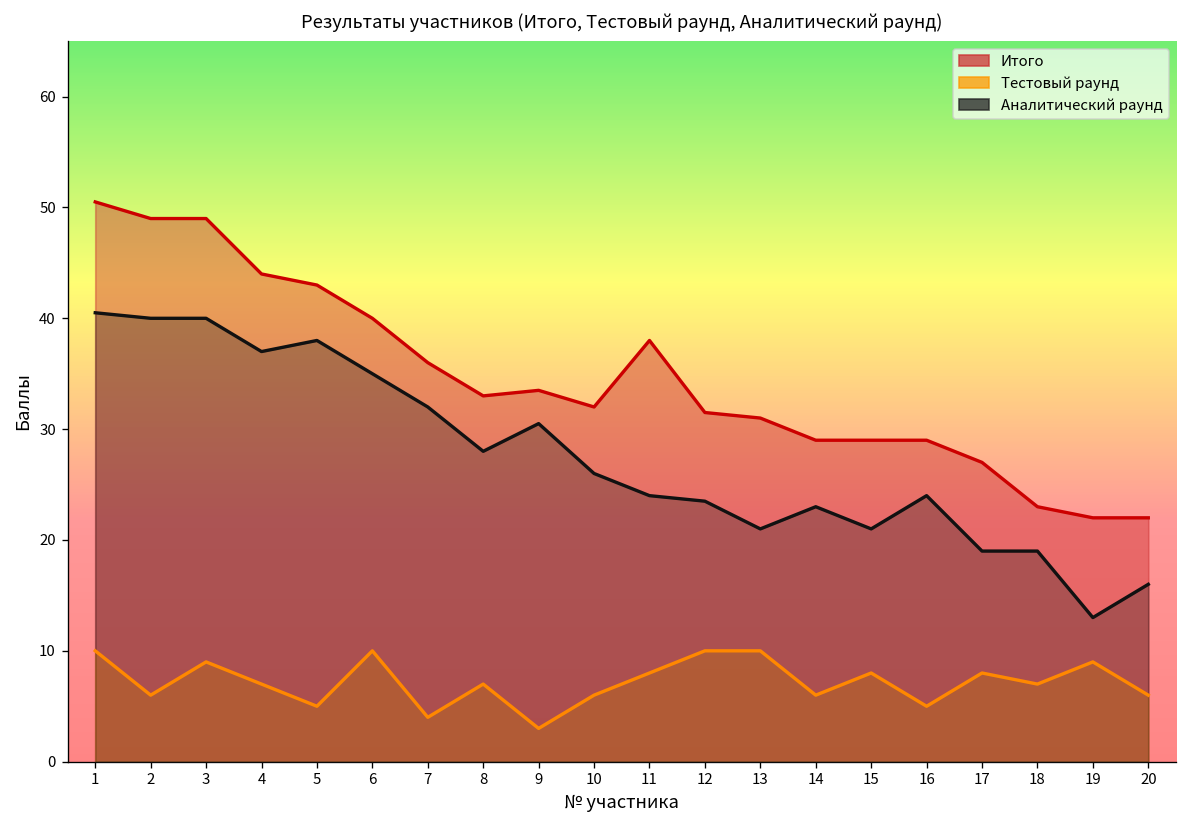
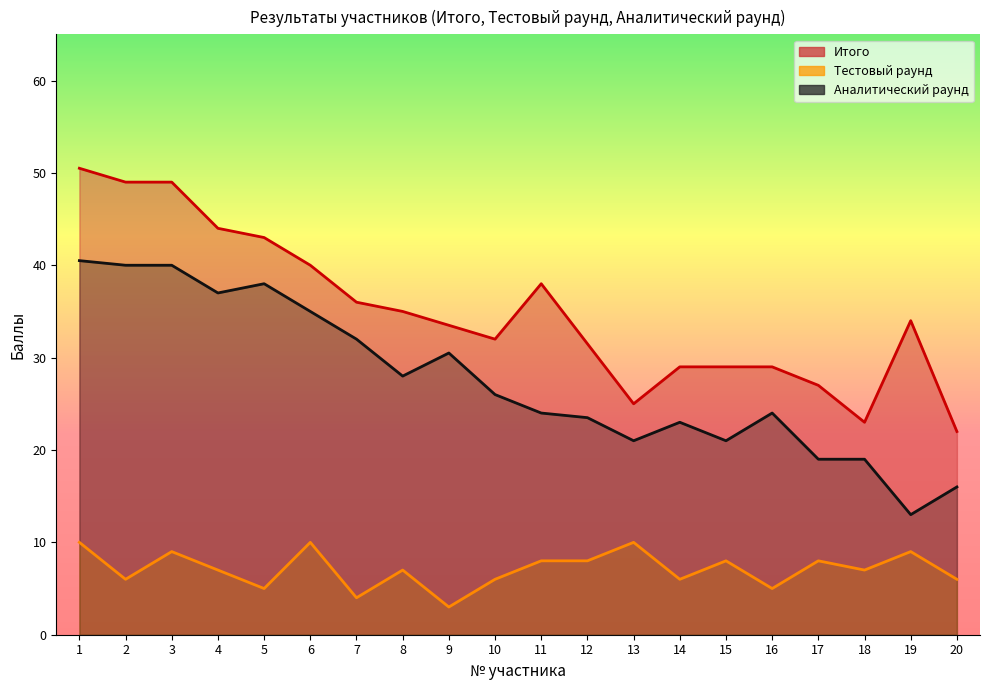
  {
    "Итого": {
      "1": 51,
      "2": 49,
      "3": 49,
      "4": 44,
      "5": 43,
      "6": 40,
      "7": 36,
-     "8": 33,
+     "8": 35,
      "9": 34,
      "10": 32,
      "11": 38,
      "12": 32,
-     "13": 31,
+     "13": 25,
      "14": 29,
      "15": 29,
      "16": 29,
      "17": 27,
      "18": 23,
-     "19": 22,
+     "19": 34,
      "20": 22
    },
    "Тестовый раунд": {
      "1": 10,
      "2": 6,
      "3": 9,
      "4": 7,
      "5": 5,
      "6": 10,
      "7": 4,
      "8": 7,
      "9": 3,
      "10": 6,
      "11": 8,
-     "12": 10,
+     "12": 8,
      "13": 10,
      "14": 6,
      "15": 8,
      "16": 5,
      "17": 8,
      "18": 7,
      "19": 9,
      "20": 6
    },
    "Аналитический раунд": {
      "1": 41,
      "2": 40,
      "3": 40,
      "4": 37,
      "5": 38,
      "6": 35,
      "7": 32,
      "8": 28,
      "9": 31,
      "10": 26,
      "11": 24,
      "12": 24,
      "13": 21,
      "14": 23,
      "15": 21,
      "16": 24,
      "17": 19,
      "18": 19,
      "19": 13,
      "20": 16
    }
  }
